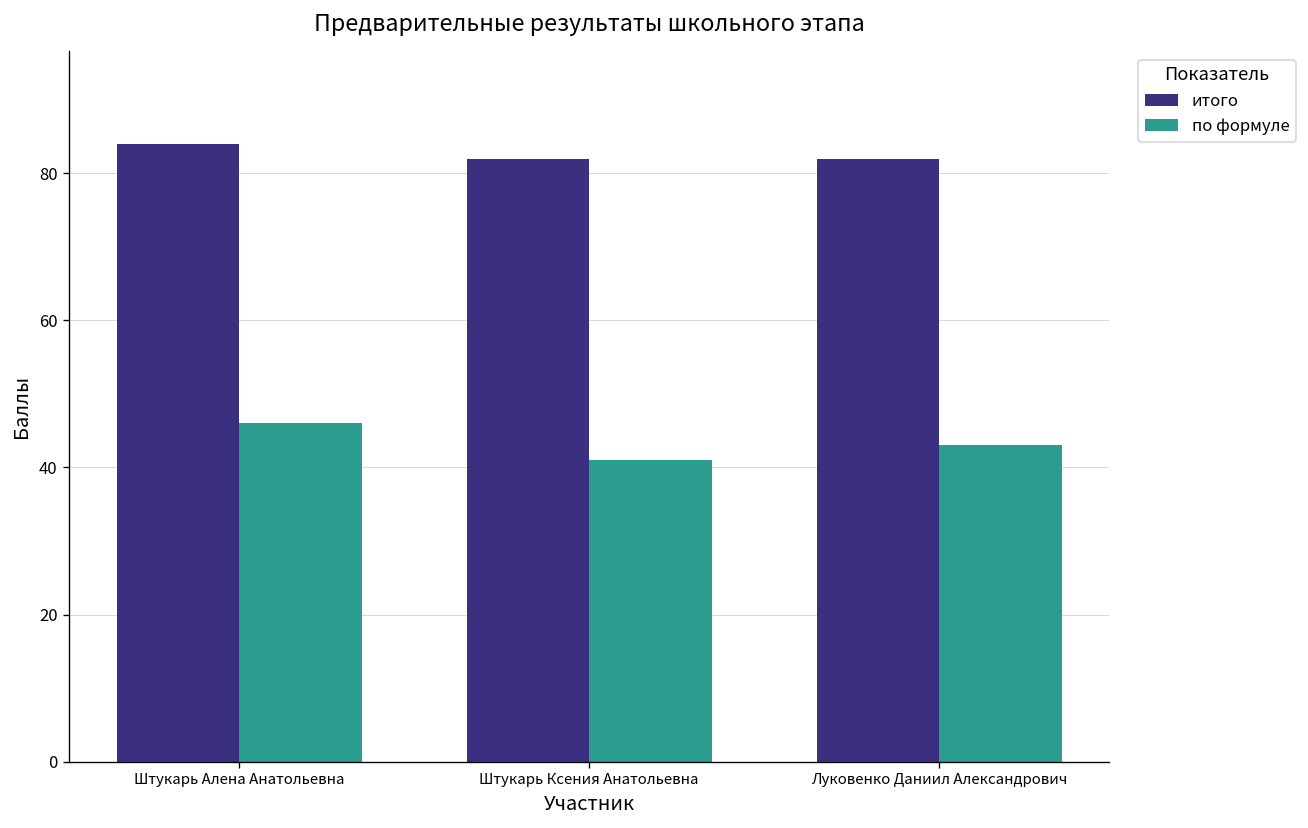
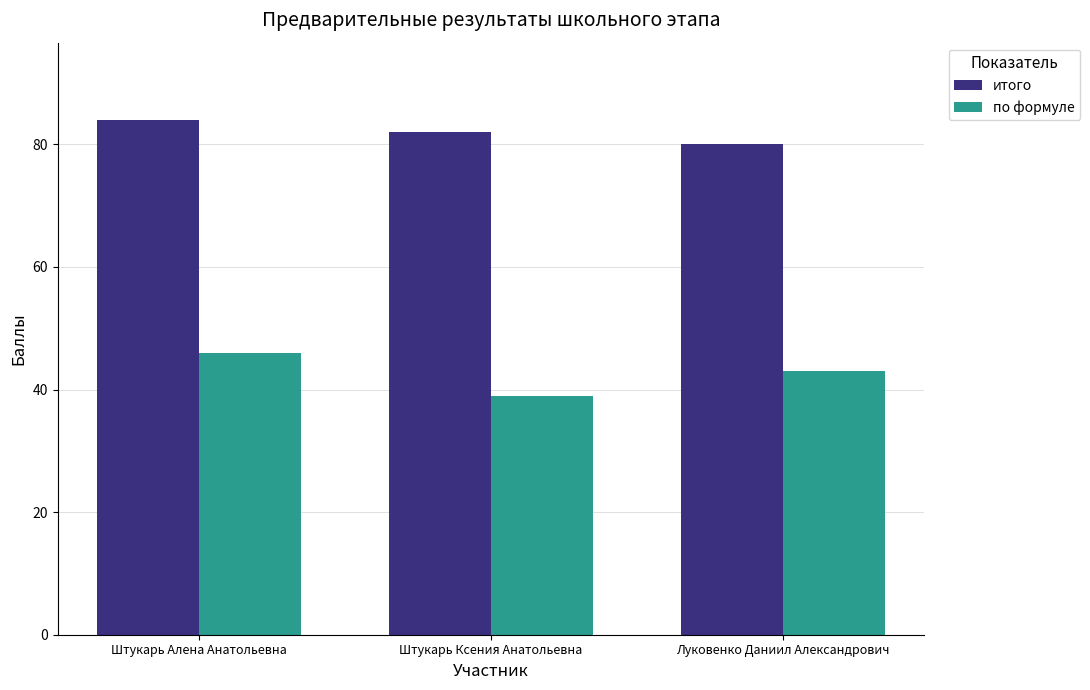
  {
    "итого": {
      "Штукарь Алена Анатольевна": 84,
      "Штукарь Ксения Анатольевна": 82,
-     "Луковенко Даниил Александрович": 82
+     "Луковенко Даниил Александрович": 80
    },
    "по формуле": {
      "Штукарь Алена Анатольевна": 46,
-     "Штукарь Ксения Анатольевна": 41,
+     "Штукарь Ксения Анатольевна": 39,
      "Луковенко Даниил Александрович": 43
    }
  }
